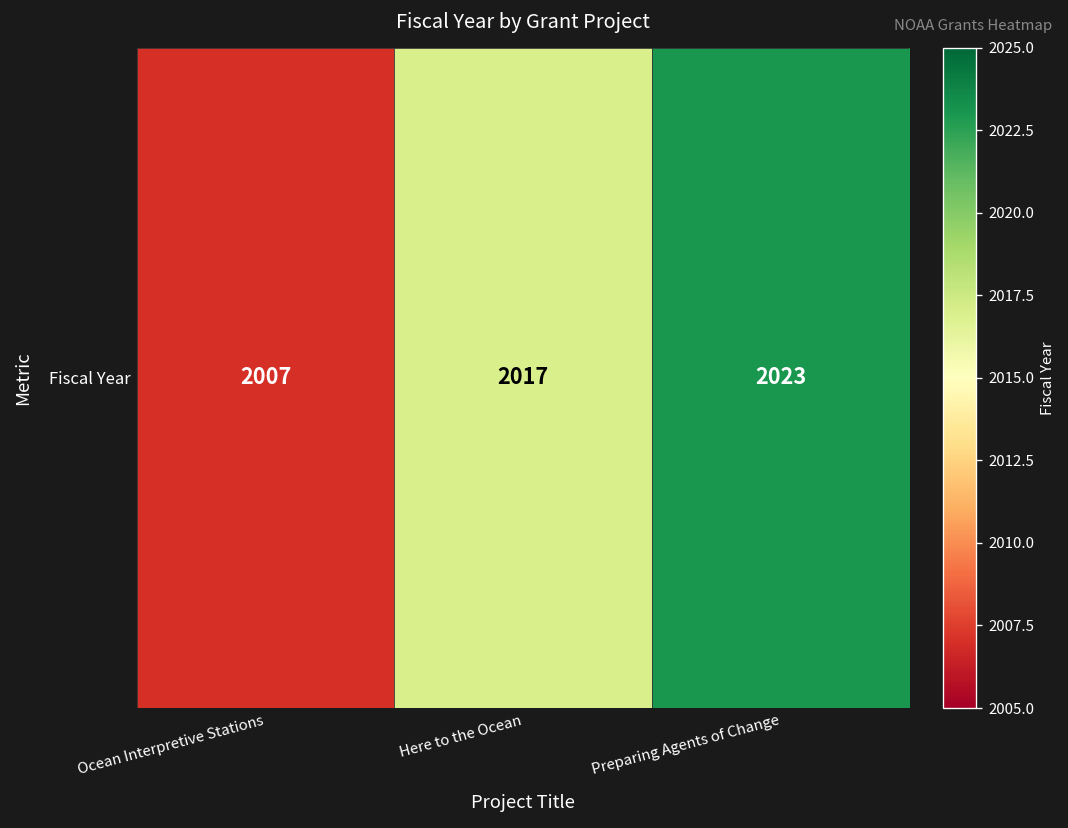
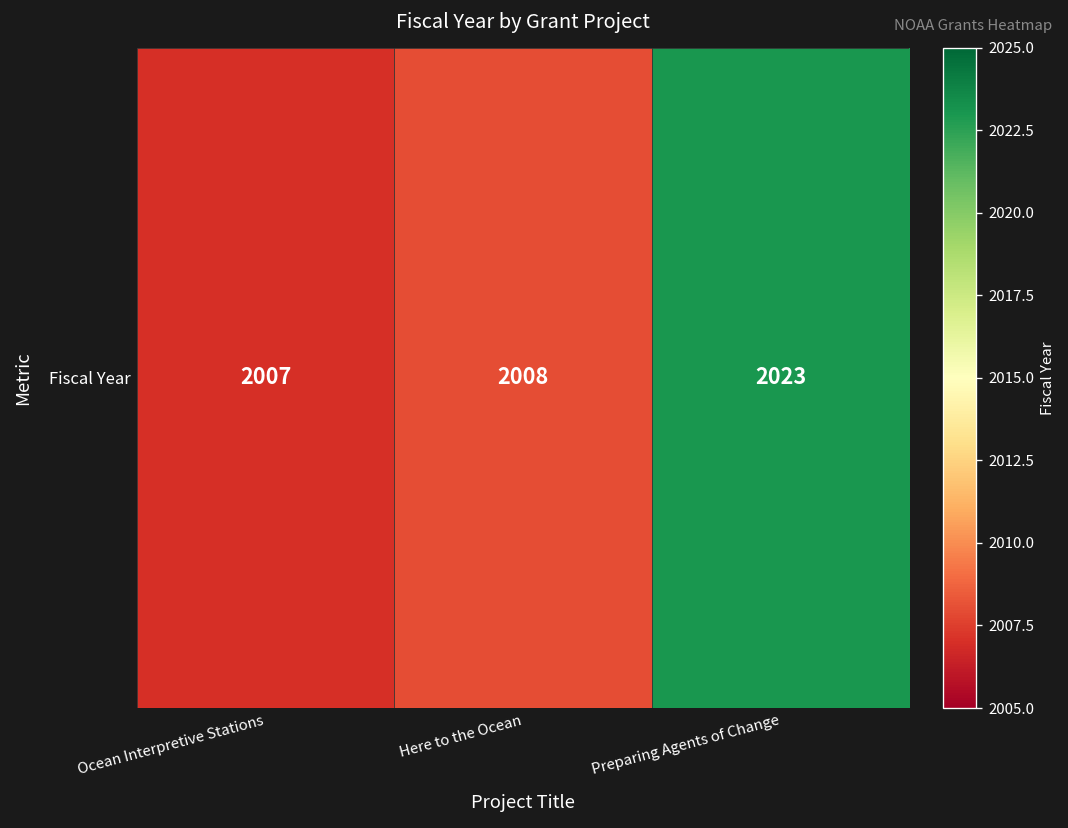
  {
    "Fiscal Year": {
      "Ocean Interpretive Stations": 2007,
-     "Here to the Ocean": 2017,
+     "Here to the Ocean": 2008,
      "Preparing Agents of Change": 2023
    }
  }
